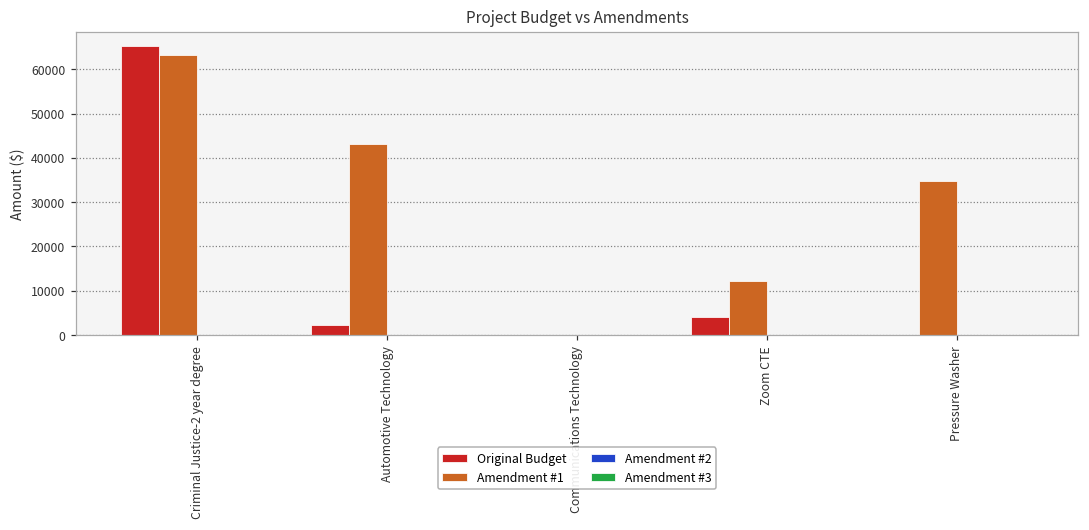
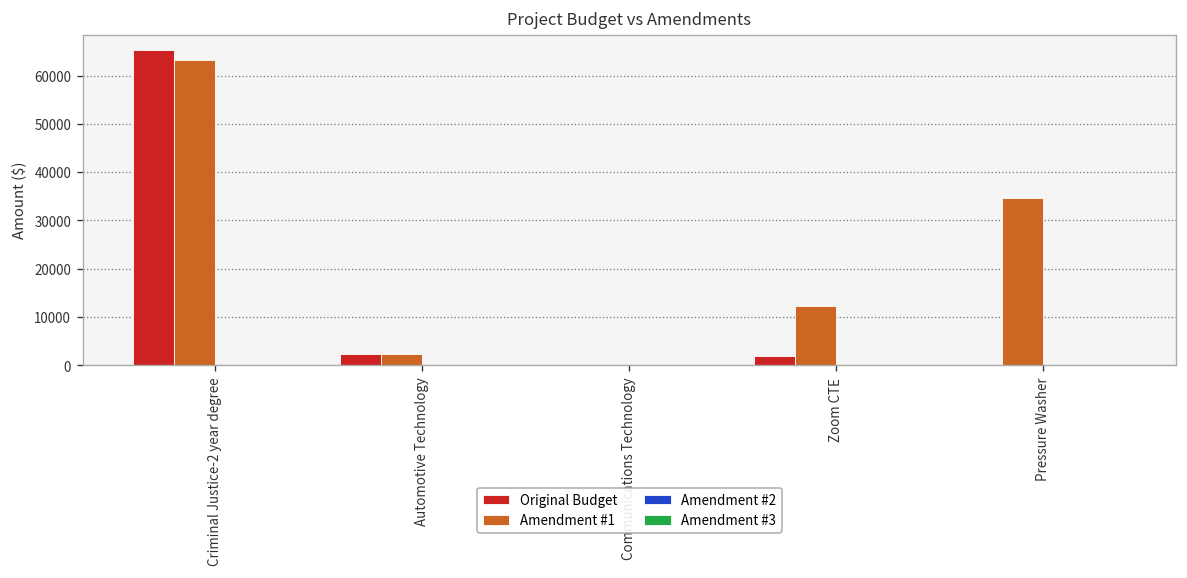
  {
    "Original Budget": {
      "Criminal Justice-2 year degree": 65000,
      "Automotive Technology": 2000,
      "Communications Technology": 0,
-     "Zoom CTE": 4000,
+     "Zoom CTE": 2000,
      "Pressure Washer": 0
    },
    "Amendment #1": {
      "Criminal Justice-2 year degree": 63000,
-     "Automotive Technology": 43000,
+     "Automotive Technology": 2000,
      "Communications Technology": 0,
      "Zoom CTE": 12000,
      "Pressure Washer": 35000
    },
    "Amendment #2": {
      "Criminal Justice-2 year degree": 0,
      "Automotive Technology": 0,
      "Communications Technology": 0,
      "Zoom CTE": 0,
      "Pressure Washer": 0
    },
    "Amendment #3": {
      "Criminal Justice-2 year degree": 0,
      "Automotive Technology": 0,
      "Communications Technology": 0,
      "Zoom CTE": 0,
      "Pressure Washer": 0
    }
  }
